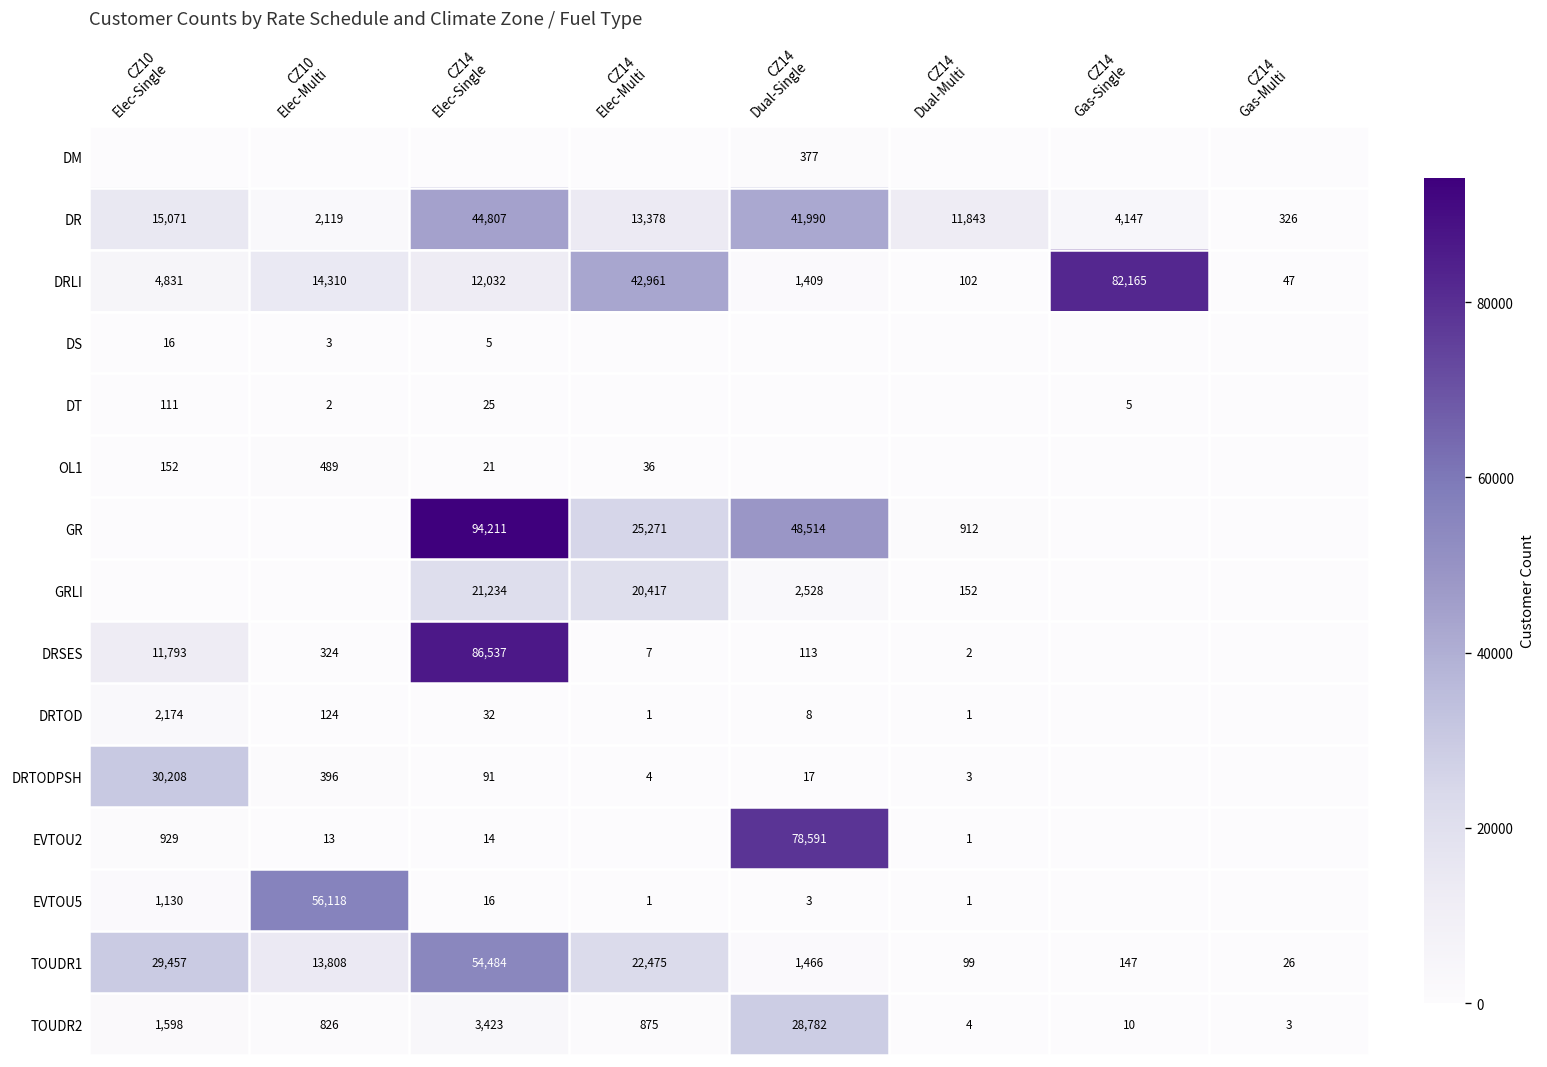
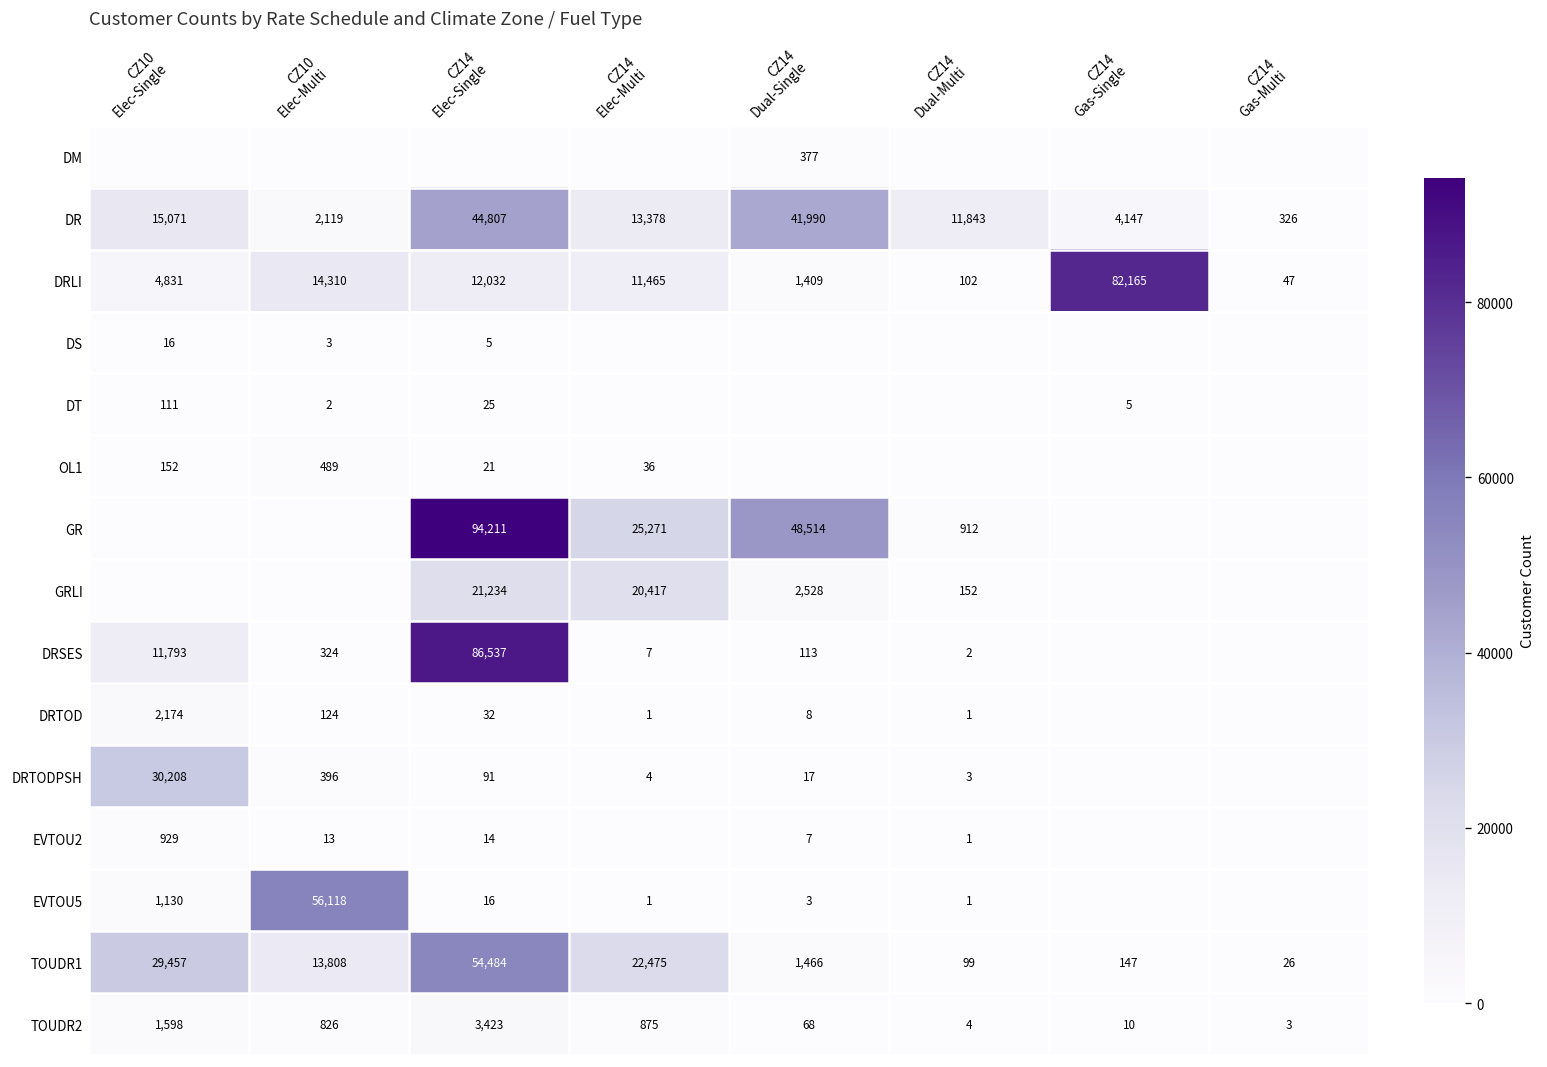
  {
    "DM": {
      "CZ14 Dual-Single": "377"
    },
    "DR": {
      "CZ10 Elec-Single": "15,071",
      "CZ10 Elec-Multi": "2,119",
      "CZ14 Elec-Single": "44,807",
      "CZ14 Elec-Multi": "13,378",
      "CZ14 Dual-Single": "41,990",
      "CZ14 Dual-Multi": "11,843",
      "CZ14 Gas-Single": "4,147",
      "CZ14 Gas-Multi": "326"
    },
    "DRLI": {
      "CZ10 Elec-Single": "4,831",
      "CZ10 Elec-Multi": "14,310",
      "CZ14 Elec-Single": "12,032",
-     "CZ14 Elec-Multi": "42,961",
+     "CZ14 Elec-Multi": "11,465",
      "CZ14 Dual-Single": "1,409",
      "CZ14 Dual-Multi": "102",
      "CZ14 Gas-Single": "82,165",
      "CZ14 Gas-Multi": "47"
    },
    "DS": {
      "CZ10 Elec-Single": "16",
      "CZ10 Elec-Multi": "3",
      "CZ14 Elec-Single": "5"
    },
    "DT": {
      "CZ10 Elec-Single": "111",
      "CZ10 Elec-Multi": "2",
      "CZ14 Elec-Single": "25",
      "CZ14 Gas-Single": "5"
    },
    "OL1": {
      "CZ10 Elec-Single": "152",
      "CZ10 Elec-Multi": "489",
      "CZ14 Elec-Single": "21",
      "CZ14 Elec-Multi": "36"
    },
    "GR": {
      "CZ14 Elec-Single": "94,211",
      "CZ14 Elec-Multi": "25,271",
      "CZ14 Dual-Single": "48,514",
      "CZ14 Dual-Multi": "912"
    },
    "GRLI": {
      "CZ14 Elec-Single": "21,234",
      "CZ14 Elec-Multi": "20,417",
      "CZ14 Dual-Single": "2,528",
      "CZ14 Dual-Multi": "152"
    },
    "DRSES": {
      "CZ10 Elec-Single": "11,793",
      "CZ10 Elec-Multi": "324",
      "CZ14 Elec-Single": "86,537",
      "CZ14 Elec-Multi": "7",
      "CZ14 Dual-Single": "113",
      "CZ14 Dual-Multi": "2"
    },
    "DRTOD": {
      "CZ10 Elec-Single": "2,174",
      "CZ10 Elec-Multi": "124",
      "CZ14 Elec-Single": "32",
      "CZ14 Elec-Multi": "1",
      "CZ14 Dual-Single": "8",
      "CZ14 Dual-Multi": "1"
    },
    "DRTODPSH": {
      "CZ10 Elec-Single": "30,208",
      "CZ10 Elec-Multi": "396",
      "CZ14 Elec-Single": "91",
      "CZ14 Elec-Multi": "4",
      "CZ14 Dual-Single": "17",
      "CZ14 Dual-Multi": "3"
    },
    "EVTOU2": {
      "CZ10 Elec-Single": "929",
      "CZ10 Elec-Multi": "13",
      "CZ14 Elec-Single": "14",
-     "CZ14 Dual-Single": "78,591",
+     "CZ14 Dual-Single": "7",
      "CZ14 Dual-Multi": "1"
    },
    "EVTOU5": {
      "CZ10 Elec-Single": "1,130",
      "CZ10 Elec-Multi": "56,118",
      "CZ14 Elec-Single": "16",
      "CZ14 Elec-Multi": "1",
      "CZ14 Dual-Single": "3",
      "CZ14 Dual-Multi": "1"
    },
    "TOUDR1": {
      "CZ10 Elec-Single": "29,457",
      "CZ10 Elec-Multi": "13,808",
      "CZ14 Elec-Single": "54,484",
      "CZ14 Elec-Multi": "22,475",
      "CZ14 Dual-Single": "1,466",
      "CZ14 Dual-Multi": "99",
      "CZ14 Gas-Single": "147",
      "CZ14 Gas-Multi": "26"
    },
    "TOUDR2": {
      "CZ10 Elec-Single": "1,598",
      "CZ10 Elec-Multi": "826",
      "CZ14 Elec-Single": "3,423",
      "CZ14 Elec-Multi": "875",
-     "CZ14 Dual-Single": "28,782",
+     "CZ14 Dual-Single": "68",
      "CZ14 Dual-Multi": "4",
      "CZ14 Gas-Single": "10",
      "CZ14 Gas-Multi": "3"
    }
  }
